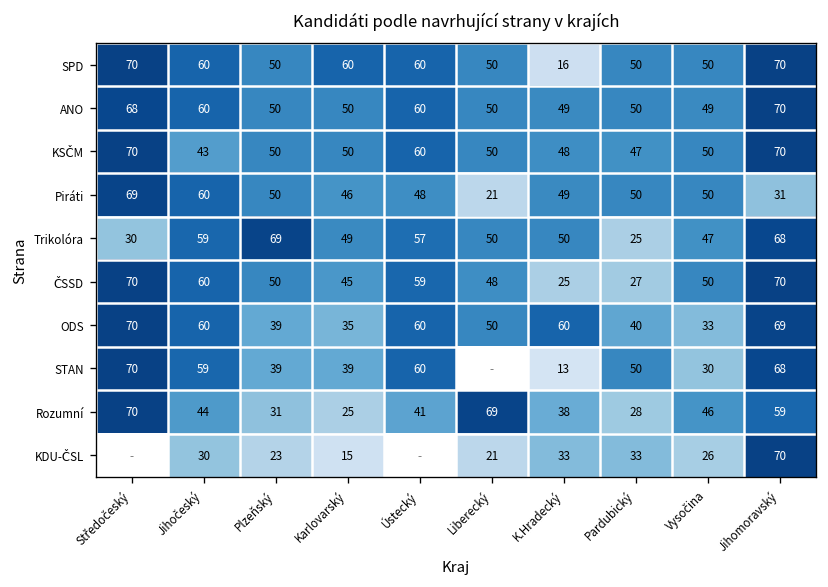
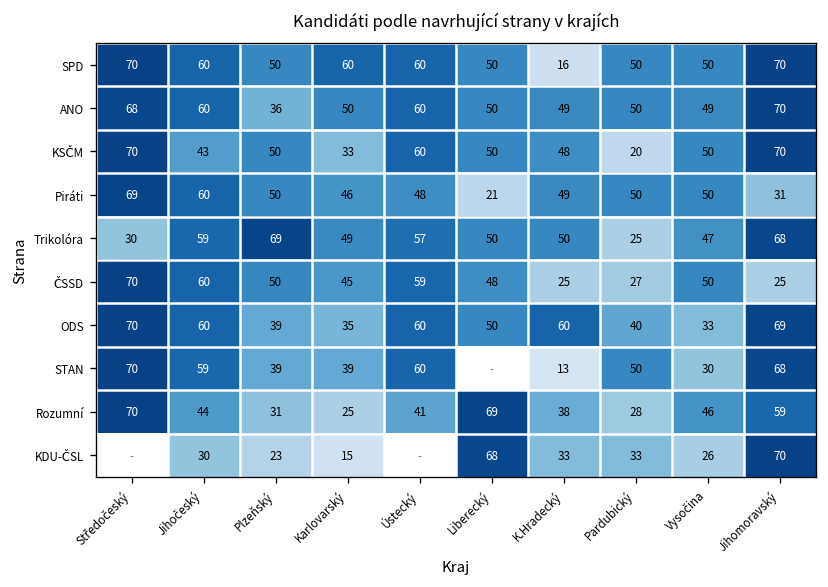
  {
    "SPD": {
      "Středočeský": 70,
      "Jihočeský": 60,
      "Plzeňský": 50,
      "Karlovarský": 60,
      "Ústecký": 60,
      "Liberecký": 50,
      "K.Hradecký": 16,
      "Pardubický": 50,
      "Vysočina": 50,
      "Jihomoravský": 70
    },
    "ANO": {
      "Středočeský": 68,
      "Jihočeský": 60,
-     "Plzeňský": 50,
+     "Plzeňský": 36,
      "Karlovarský": 50,
      "Ústecký": 60,
      "Liberecký": 50,
      "K.Hradecký": 49,
      "Pardubický": 50,
      "Vysočina": 49,
      "Jihomoravský": 70
    },
    "KSČM": {
      "Středočeský": 70,
      "Jihočeský": 43,
      "Plzeňský": 50,
-     "Karlovarský": 50,
+     "Karlovarský": 33,
      "Ústecký": 60,
      "Liberecký": 50,
      "K.Hradecký": 48,
-     "Pardubický": 47,
+     "Pardubický": 20,
      "Vysočina": 50,
      "Jihomoravský": 70
    },
    "Piráti": {
      "Středočeský": 69,
      "Jihočeský": 60,
      "Plzeňský": 50,
      "Karlovarský": 46,
      "Ústecký": 48,
      "Liberecký": 21,
      "K.Hradecký": 49,
      "Pardubický": 50,
      "Vysočina": 50,
      "Jihomoravský": 31
    },
    "Trikolóra": {
      "Středočeský": 30,
      "Jihočeský": 59,
      "Plzeňský": 69,
      "Karlovarský": 49,
      "Ústecký": 57,
      "Liberecký": 50,
      "K.Hradecký": 50,
      "Pardubický": 25,
      "Vysočina": 47,
      "Jihomoravský": 68
    },
    "ČSSD": {
      "Středočeský": 70,
      "Jihočeský": 60,
      "Plzeňský": 50,
      "Karlovarský": 45,
      "Ústecký": 59,
      "Liberecký": 48,
      "K.Hradecký": 25,
      "Pardubický": 27,
      "Vysočina": 50,
-     "Jihomoravský": 70
+     "Jihomoravský": 25
    },
    "ODS": {
      "Středočeský": 70,
      "Jihočeský": 60,
      "Plzeňský": 39,
      "Karlovarský": 35,
      "Ústecký": 60,
      "Liberecký": 50,
      "K.Hradecký": 60,
      "Pardubický": 40,
      "Vysočina": 33,
      "Jihomoravský": 69
    },
    "STAN": {
      "Středočeský": 70,
      "Jihočeský": 59,
      "Plzeňský": 39,
      "Karlovarský": 39,
      "Ústecký": 60,
      "K.Hradecký": 13,
      "Pardubický": 50,
      "Vysočina": 30,
      "Jihomoravský": 68
    },
    "Rozumní": {
      "Středočeský": 70,
      "Jihočeský": 44,
      "Plzeňský": 31,
      "Karlovarský": 25,
      "Ústecký": 41,
      "Liberecký": 69,
      "K.Hradecký": 38,
      "Pardubický": 28,
      "Vysočina": 46,
      "Jihomoravský": 59
    },
    "KDU-ČSL": {
      "Jihočeský": 30,
      "Plzeňský": 23,
      "Karlovarský": 15,
-     "Liberecký": 21,
+     "Liberecký": 68,
      "K.Hradecký": 33,
      "Pardubický": 33,
      "Vysočina": 26,
      "Jihomoravský": 70
    }
  }
